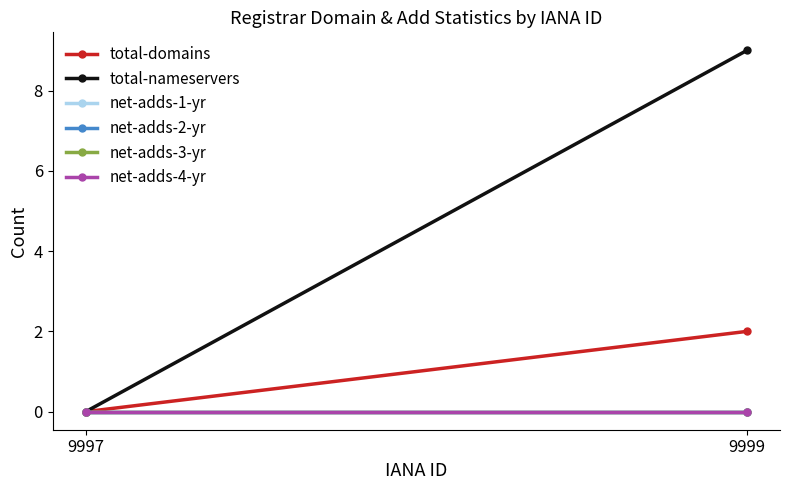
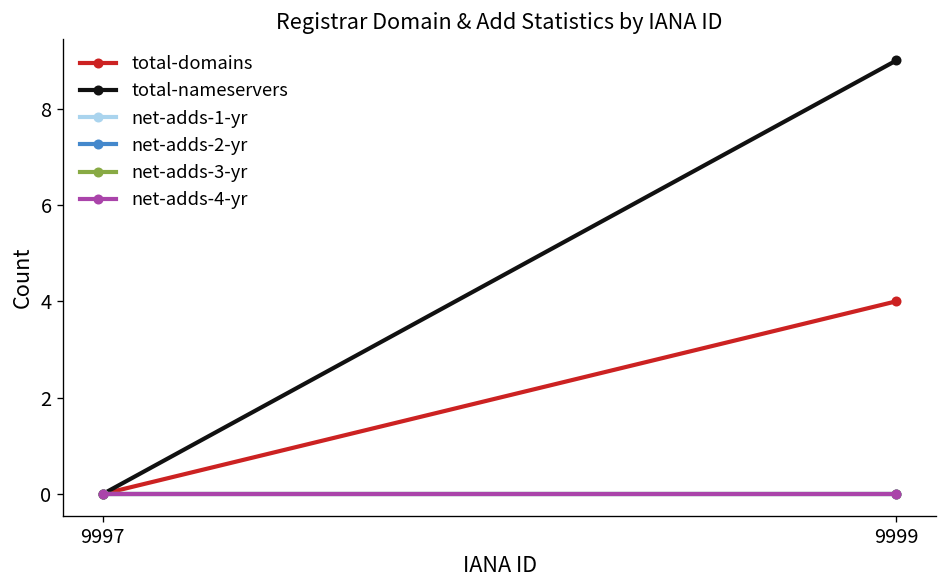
  {
    "total-domains": {
-     "9999": 2
+     "9999": 4
    },
    "total-nameservers": {
      "9999": 9
    },
    "net-adds-4-yr": {
      "9999": 0
    }
  }
